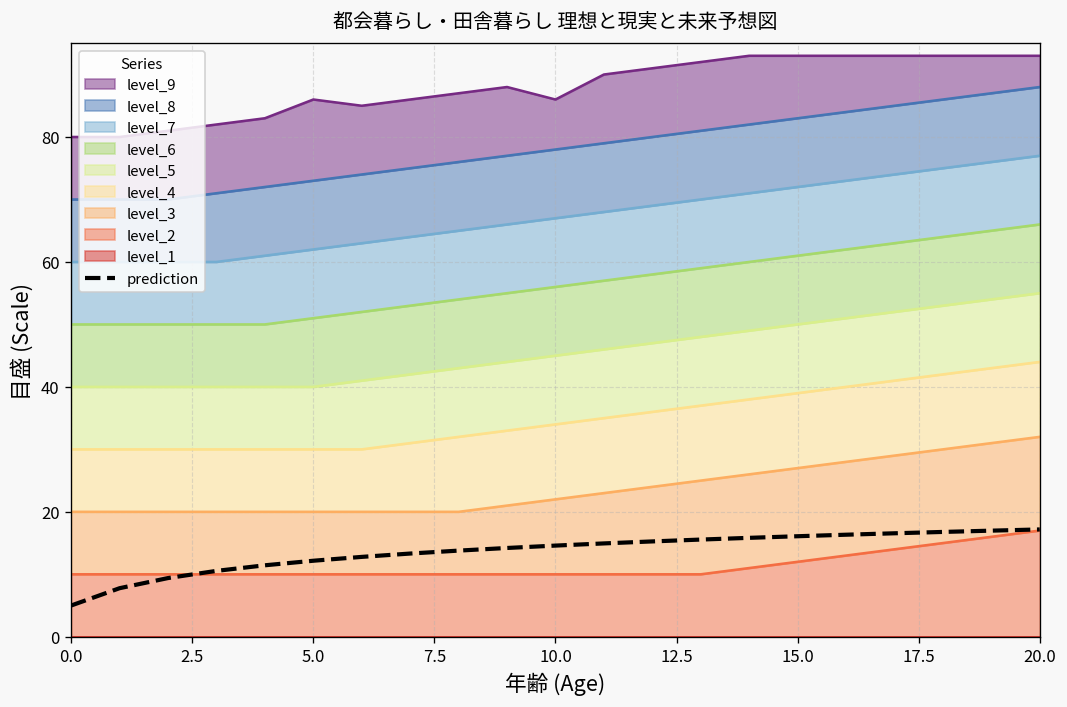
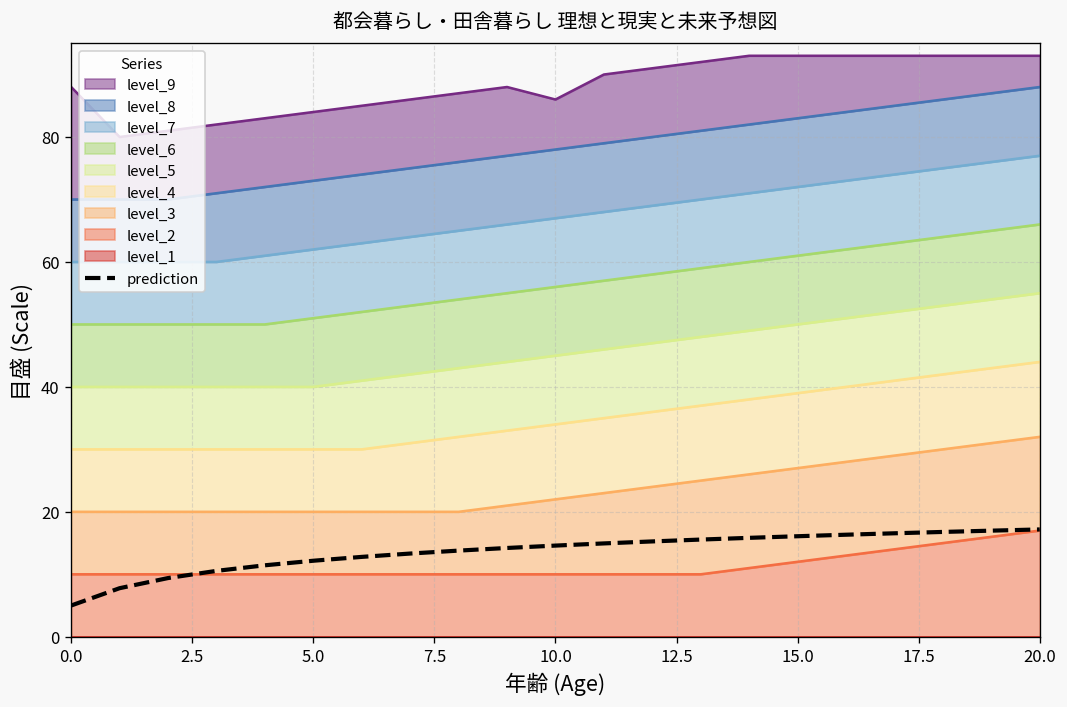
  {
    "level_9": {
-     "0.0": 80,
-     "5.0": 86,
+     "0.0": 88,
+     "5.0": 84,
      "10.0": 86,
      "15.0": 93,
      "20.0": 93
    },
    "prediction": {
      "0.0": 5,
      "5.0": 12,
      "10.0": 15,
      "15.0": 16
    }
  }
